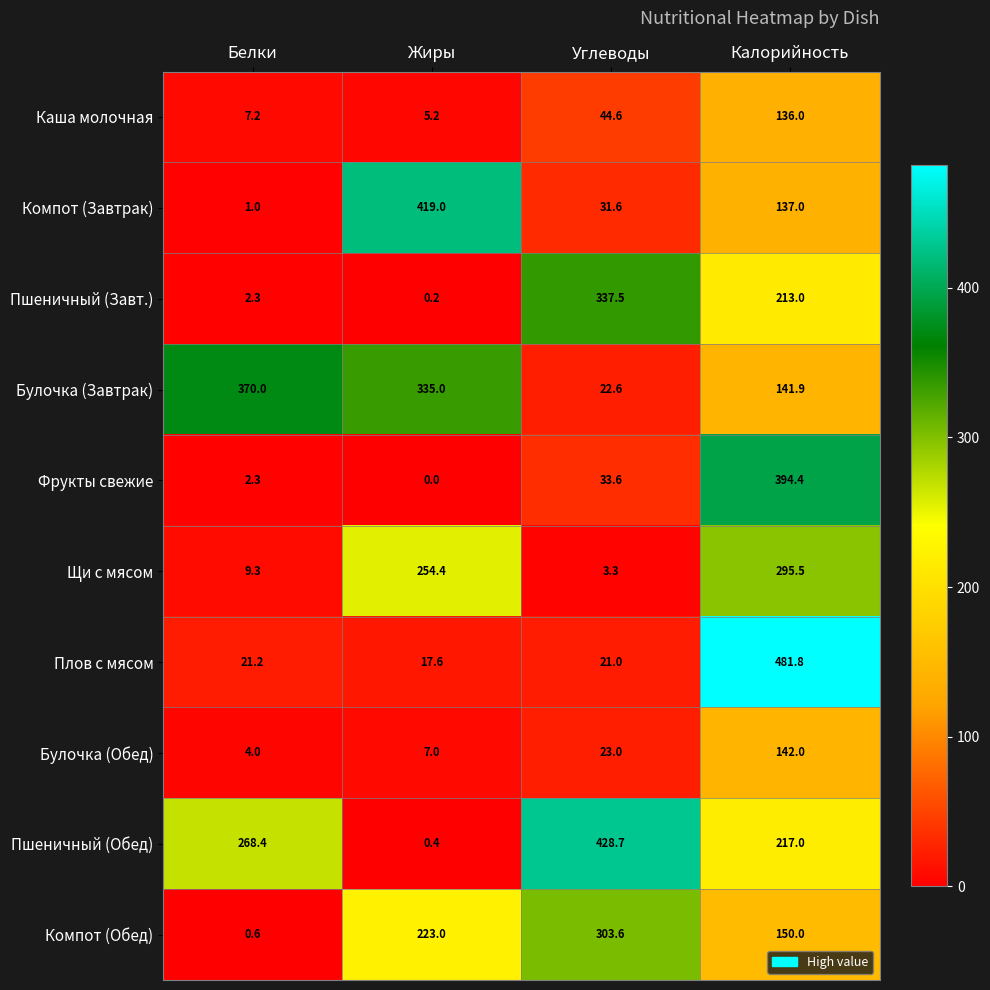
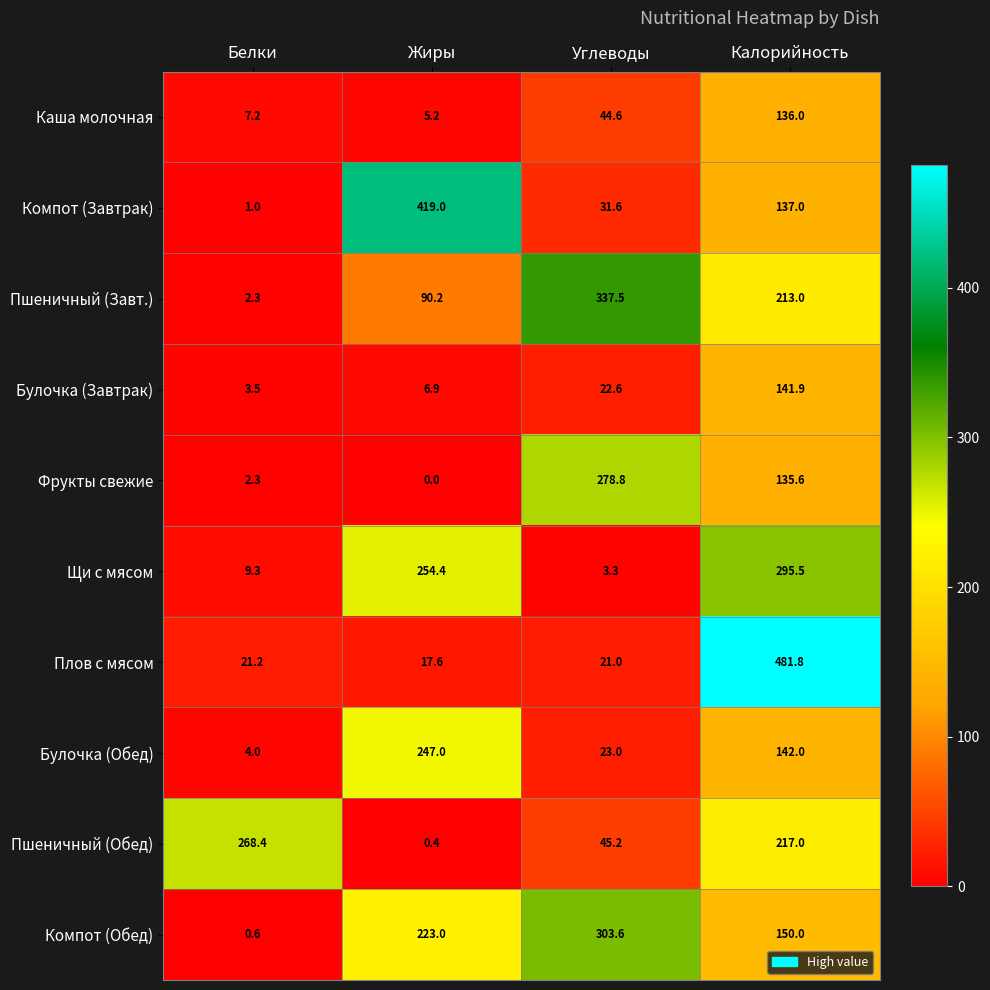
  {
    "Каша молочная": {
      "Белки": 7.2,
      "Жиры": 5.2,
      "Углеводы": 44.6,
      "Калорийность": 136.0
    },
    "Компот (Завтрак)": {
      "Белки": 1.0,
      "Жиры": 419.0,
      "Углеводы": 31.6,
      "Калорийность": 137.0
    },
    "Пшеничный (Завт.)": {
      "Белки": 2.3,
-     "Жиры": 0.2,
+     "Жиры": 90.2,
      "Углеводы": 337.5,
      "Калорийность": 213.0
    },
    "Булочка (Завтрак)": {
-     "Белки": 370.0,
-     "Жиры": 335.0,
+     "Белки": 3.5,
+     "Жиры": 6.9,
      "Углеводы": 22.6,
      "Калорийность": 141.9
    },
    "Фрукты свежие": {
      "Белки": 2.3,
      "Жиры": 0.0,
-     "Углеводы": 33.6,
-     "Калорийность": 394.4
+     "Углеводы": 278.8,
+     "Калорийность": 135.6
    },
    "Щи с мясом": {
      "Белки": 9.3,
      "Жиры": 254.4,
      "Углеводы": 3.3,
      "Калорийность": 295.5
    },
    "Плов с мясом": {
      "Белки": 21.2,
      "Жиры": 17.6,
      "Углеводы": 21.0,
      "Калорийность": 481.8
    },
    "Булочка (Обед)": {
      "Белки": 4.0,
-     "Жиры": 7.0,
+     "Жиры": 247.0,
      "Углеводы": 23.0,
      "Калорийность": 142.0
    },
    "Пшеничный (Обед)": {
      "Белки": 268.4,
      "Жиры": 0.4,
-     "Углеводы": 428.7,
+     "Углеводы": 45.2,
      "Калорийность": 217.0
    },
    "Компот (Обед)": {
      "Белки": 0.6,
      "Жиры": 223.0,
      "Углеводы": 303.6,
      "Калорийность": 150.0
    }
  }
